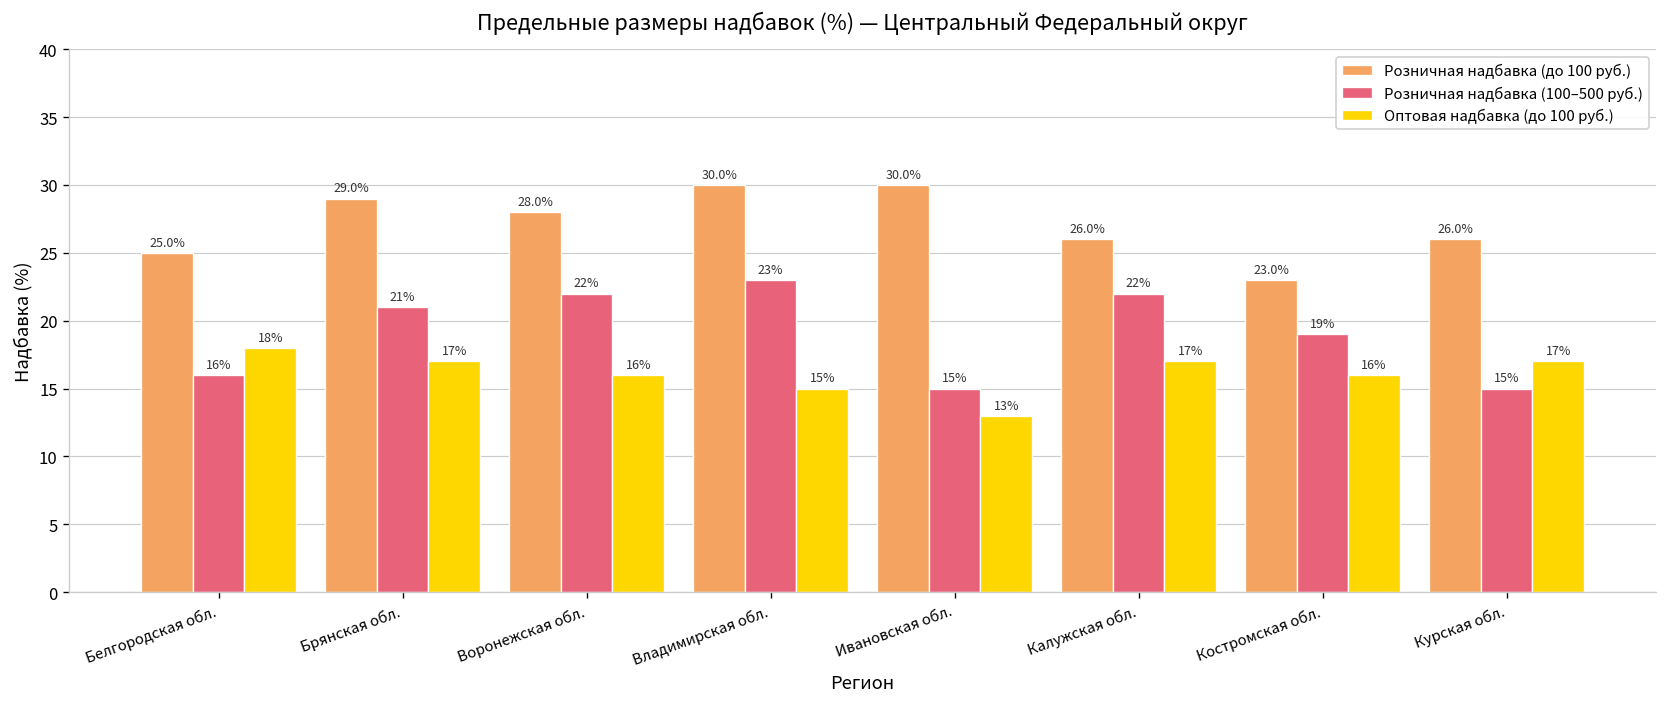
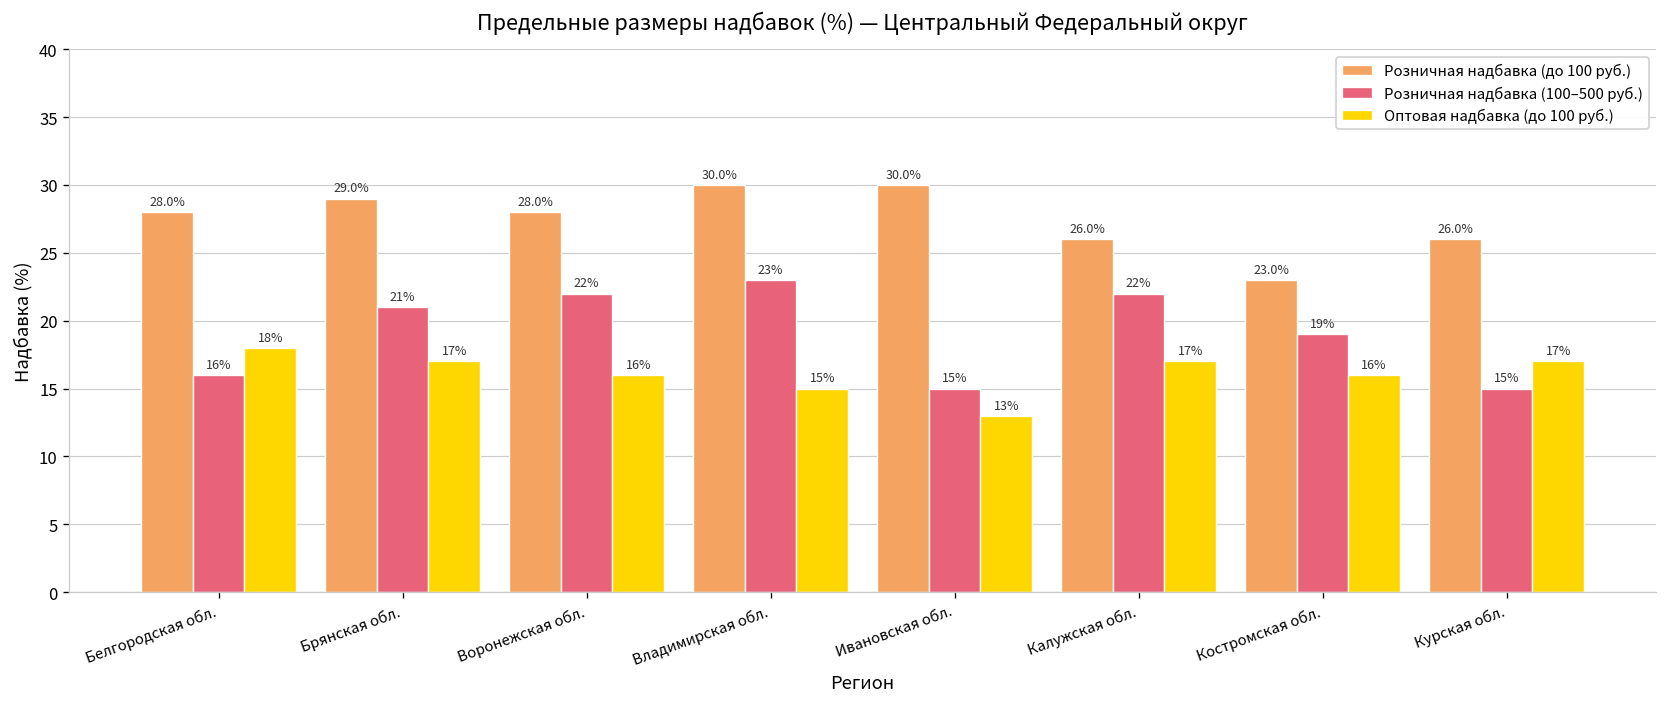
  {
    "Розничная надбавка (до 100 руб.)": {
-     "Белгородская обл.": "25.0%",
+     "Белгородская обл.": "28.0%",
      "Брянская обл.": "29.0%",
      "Воронежская обл.": "28.0%",
      "Владимирская обл.": "30.0%",
      "Ивановская обл.": "30.0%",
      "Калужская обл.": "26.0%",
      "Костромская обл.": "23.0%",
      "Курская обл.": "26.0%"
    },
    "Розничная надбавка (100–500 руб.)": {
      "Белгородская обл.": "16%",
      "Брянская обл.": "21%",
      "Воронежская обл.": "22%",
      "Владимирская обл.": "23%",
      "Ивановская обл.": "15%",
      "Калужская обл.": "22%",
      "Костромская обл.": "19%",
      "Курская обл.": "15%"
    },
    "Оптовая надбавка (до 100 руб.)": {
      "Белгородская обл.": "18%",
      "Брянская обл.": "17%",
      "Воронежская обл.": "16%",
      "Владимирская обл.": "15%",
      "Ивановская обл.": "13%",
      "Калужская обл.": "17%",
      "Костромская обл.": "16%",
      "Курская обл.": "17%"
    }
  }
